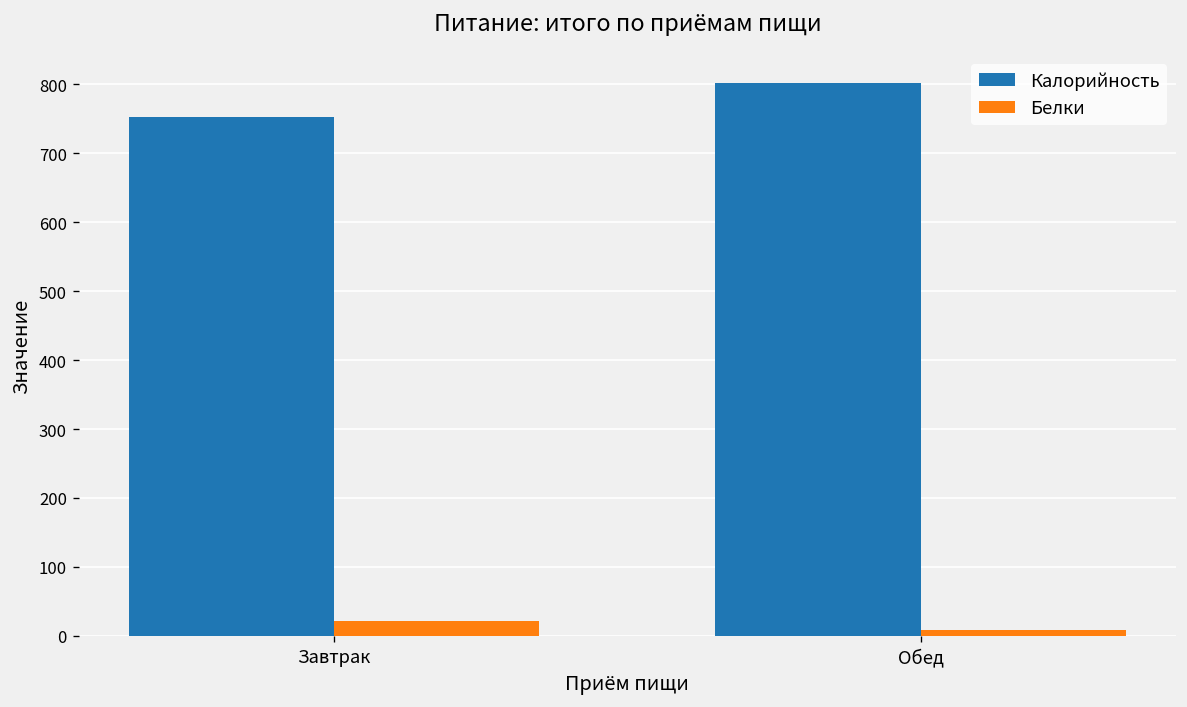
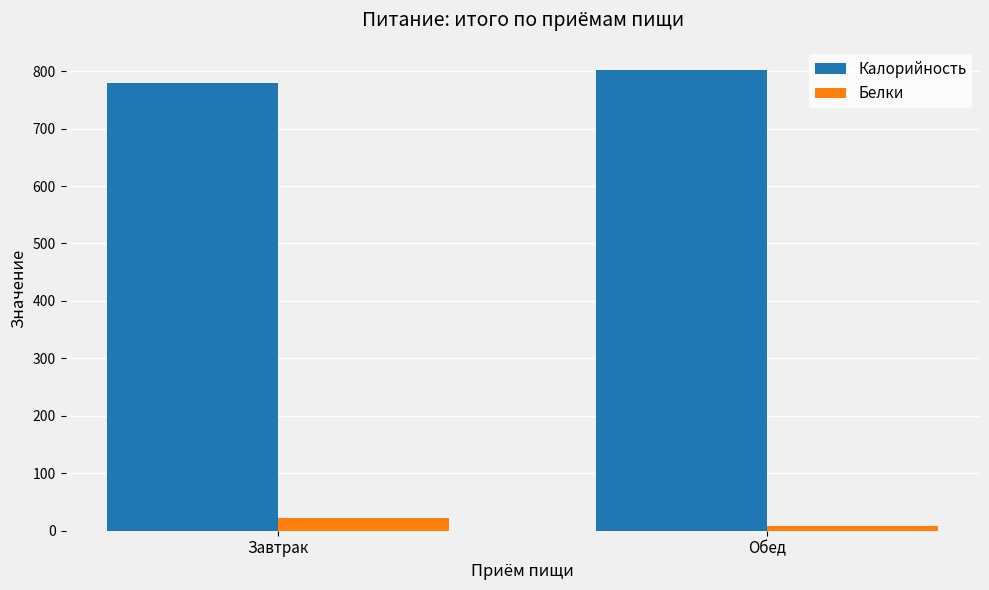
  {
    "Калорийность": {
-     "Завтрак": 750,
+     "Завтрак": 780,
      "Обед": 800
    },
    "Белки": {
      "Завтрак": 20,
      "Обед": 10
    }
  }
